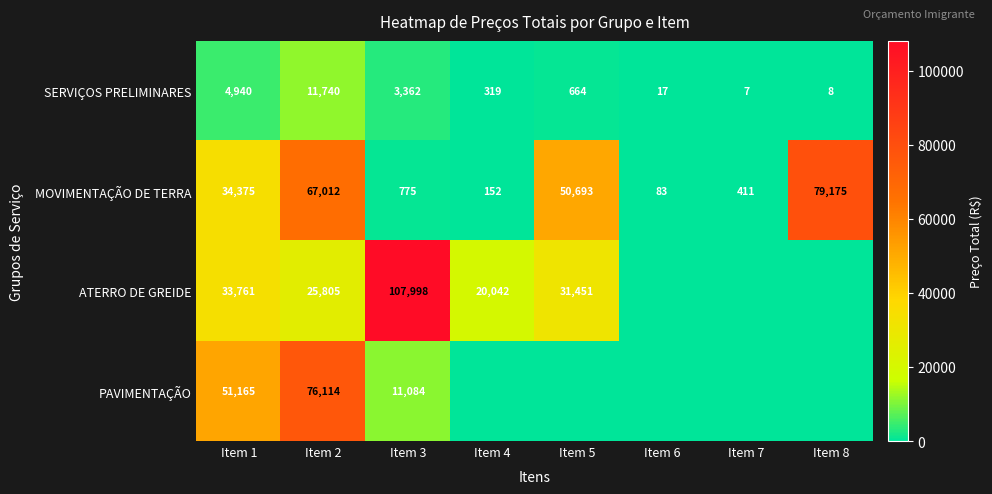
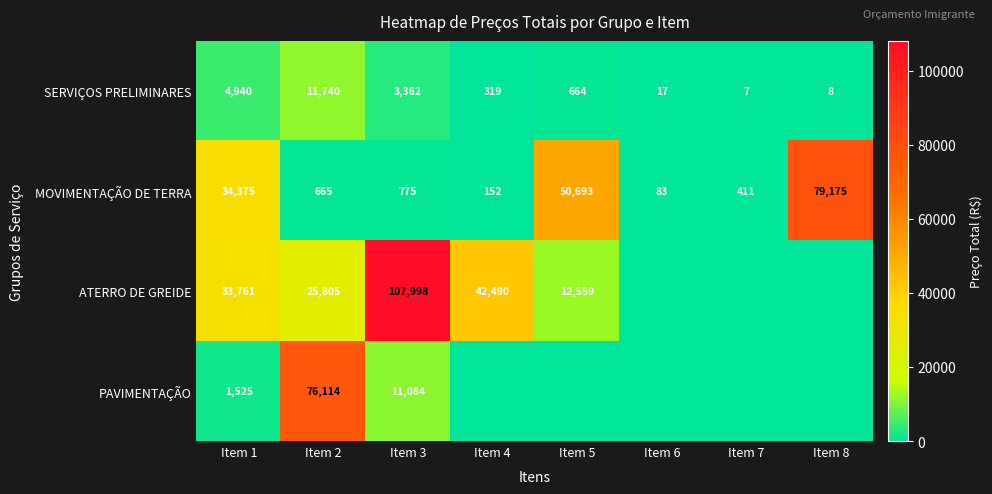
  {
    "SERVIÇOS PRELIMINARES": {
      "Item 1": "4,940",
      "Item 2": "11,740",
      "Item 3": "3,362",
      "Item 4": "319",
      "Item 5": "664",
      "Item 6": "17",
      "Item 7": "7",
      "Item 8": "8"
    },
    "MOVIMENTAÇÃO DE TERRA": {
      "Item 1": "34,375",
-     "Item 2": "67,012",
+     "Item 2": "665",
      "Item 3": "775",
      "Item 4": "152",
      "Item 5": "50,693",
      "Item 6": "83",
      "Item 7": "411",
      "Item 8": "79,175"
    },
    "ATERRO DE GREIDE": {
      "Item 1": "33,761",
      "Item 2": "25,805",
      "Item 3": "107,998",
-     "Item 4": "20,042",
-     "Item 5": "31,451"
+     "Item 4": "42,490",
+     "Item 5": "12,559"
    },
    "PAVIMENTAÇÃO": {
-     "Item 1": "51,165",
+     "Item 1": "1,525",
      "Item 2": "76,114",
      "Item 3": "11,084"
    }
  }
